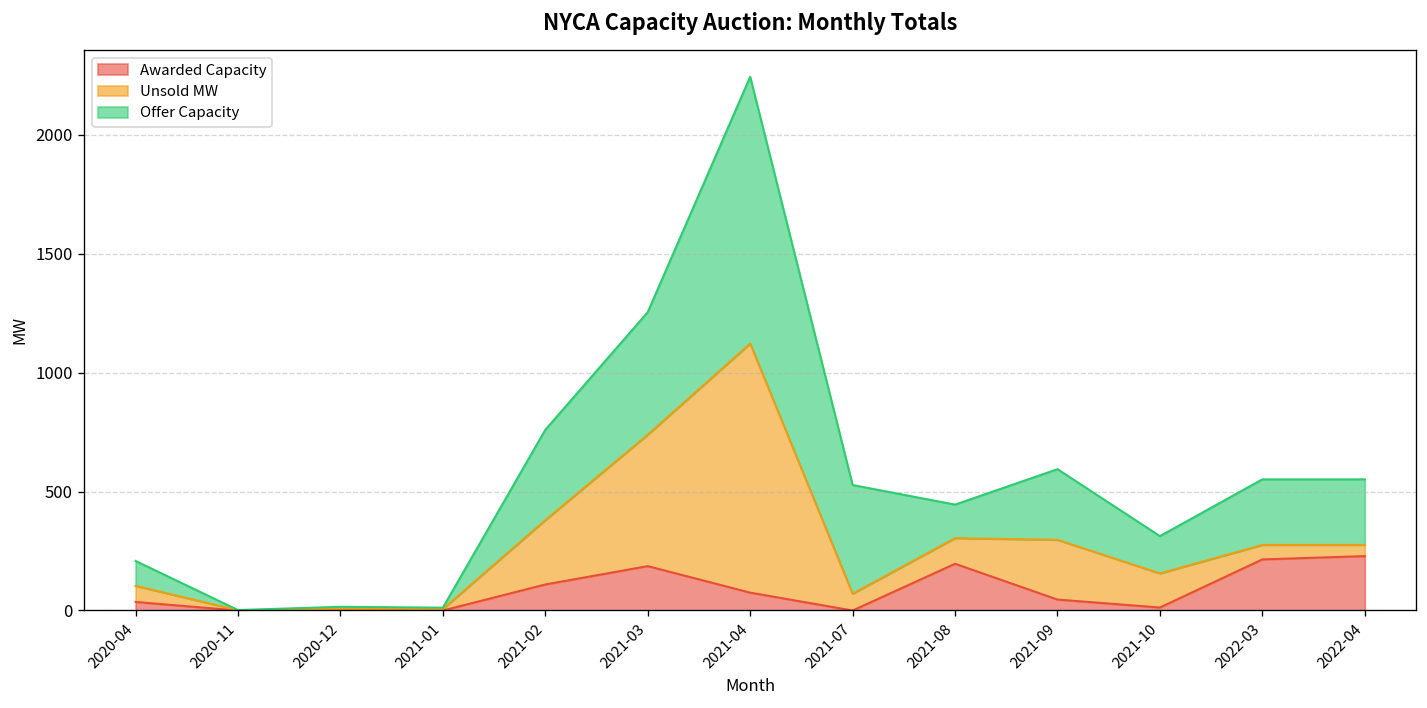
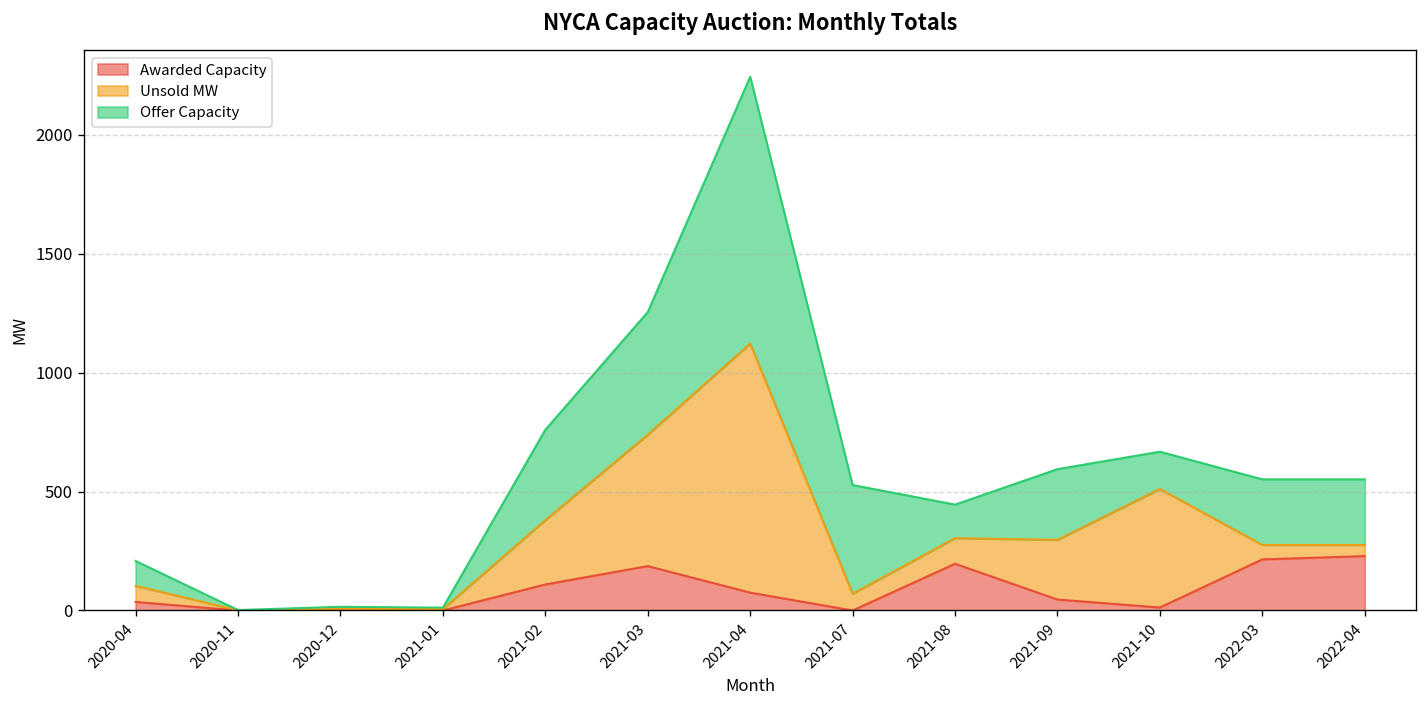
  {
    "Awarded Capacity": {
      "2020-04": 40,
      "2021-02": 110,
      "2021-03": 190,
      "2021-04": 80,
      "2021-07": 0,
      "2021-08": 200,
      "2021-09": 50,
      "2021-10": 10,
      "2022-03": 210,
      "2022-04": 230
    },
    "Unsold MW": {
      "2020-04": 70,
      "2021-02": 270,
      "2021-03": 550,
      "2021-04": 1050,
      "2021-07": 70,
      "2021-08": 110,
      "2021-09": 250,
-     "2021-10": 140,
+     "2021-10": 500,
      "2022-03": 60,
      "2022-04": 50
    },
    "Offer Capacity": {
      "2020-04": 100,
      "2021-02": 380,
      "2021-03": 520,
      "2021-04": 1120,
      "2021-07": 460,
      "2021-08": 140,
      "2021-09": 300,
      "2021-10": 160,
      "2022-03": 280,
      "2022-04": 280
    }
  }
